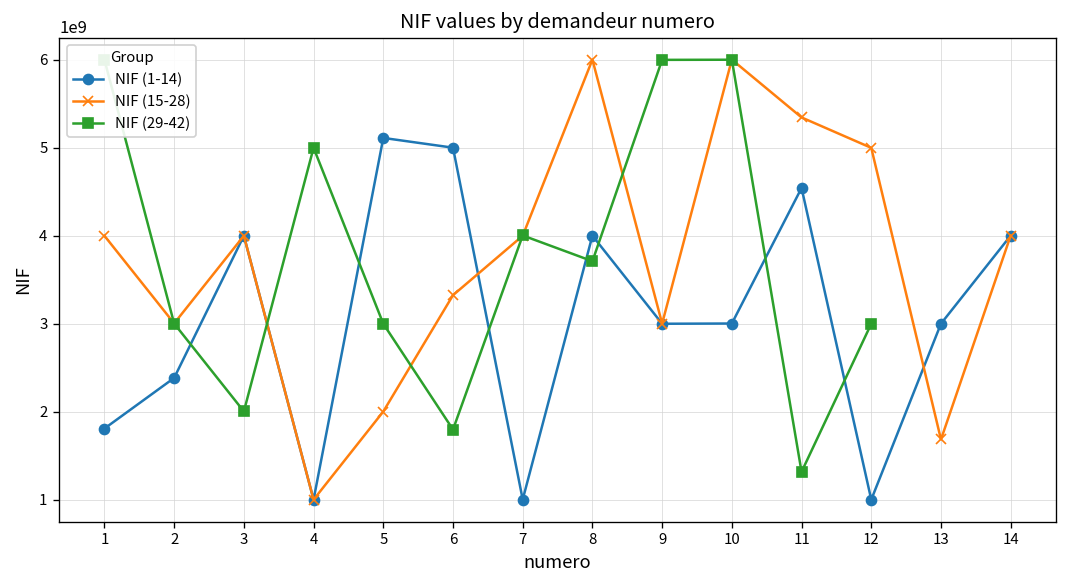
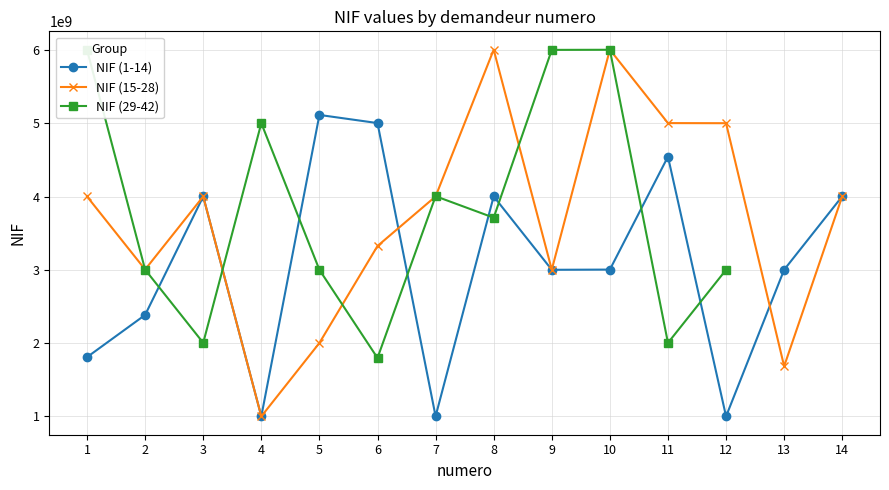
  {
    "NIF (1-14)": {
      "1": 1800000000,
      "2": 2400000000,
      "5": 5100000000,
      "6": 5000000000,
      "7": 1000000000,
      "8": 4000000000,
      "10": 3000000000,
      "11": 4500000000,
      "12": 1000000000,
      "13": 3000000000
    },
    "NIF (15-28)": {
      "1": 4000000000,
      "5": 2000000000,
      "6": 3300000000,
      "8": 6000000000,
-     "11": 5300000000,
+     "11": 5000000000,
      "12": 5000000000,
      "13": 1700000000
    },
    "NIF (29-42)": {
      "3": 2000000000,
      "4": 5000000000,
      "5": 3000000000,
      "6": 1800000000,
      "8": 3700000000,
      "9": 6000000000,
-     "11": 1300000000,
+     "11": 2000000000,
      "12": 3000000000
    }
  }
